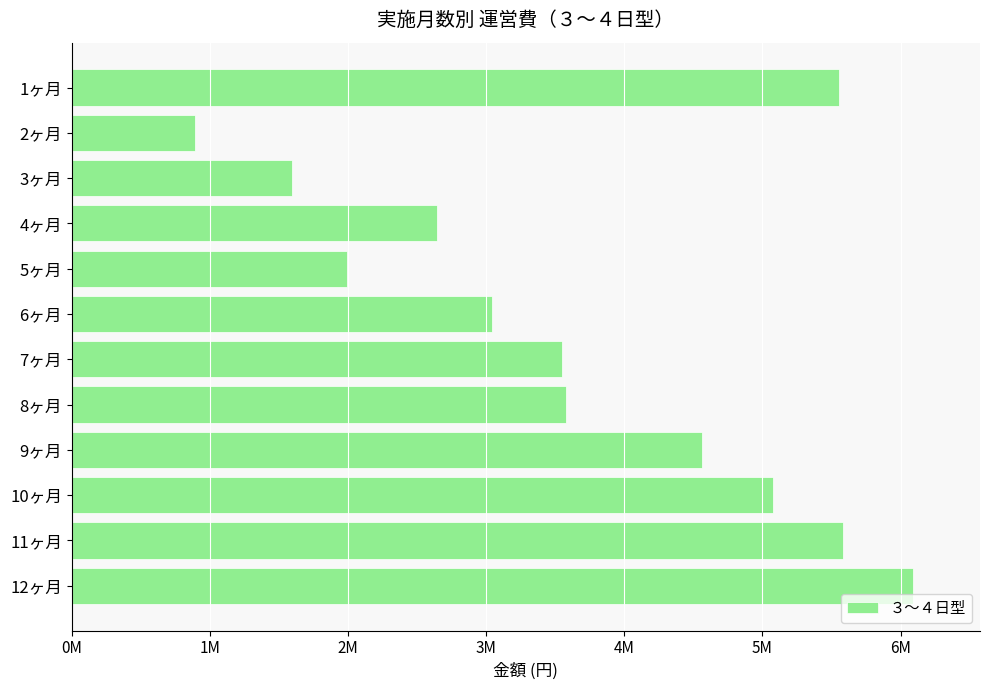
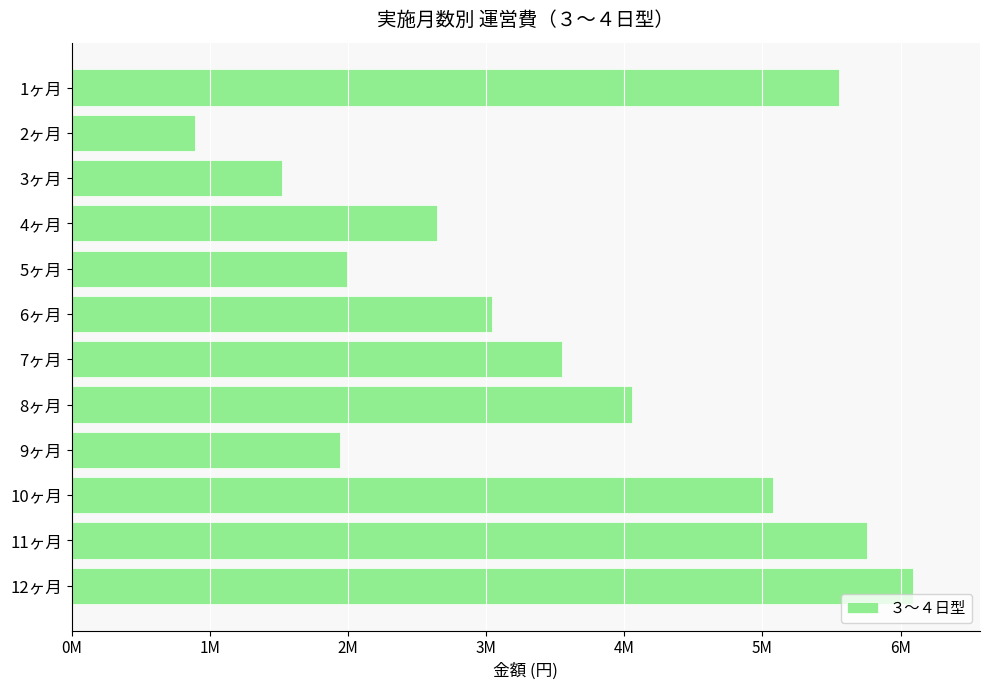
  {
    "1ヶ月": 5560000,
    "2ヶ月": 890000,
-   "3ヶ月": 1590000,
+   "3ヶ月": 1520000,
    "4ヶ月": 2640000,
    "5ヶ月": 1990000,
    "6ヶ月": 3040000,
    "7ヶ月": 3550000,
-   "8ヶ月": 3580000,
-   "9ヶ月": 4570000,
+   "8ヶ月": 4060000,
+   "9ヶ月": 1940000,
    "10ヶ月": 5070000,
-   "11ヶ月": 5580000,
+   "11ヶ月": 5760000,
    "12ヶ月": 6090000
  }
